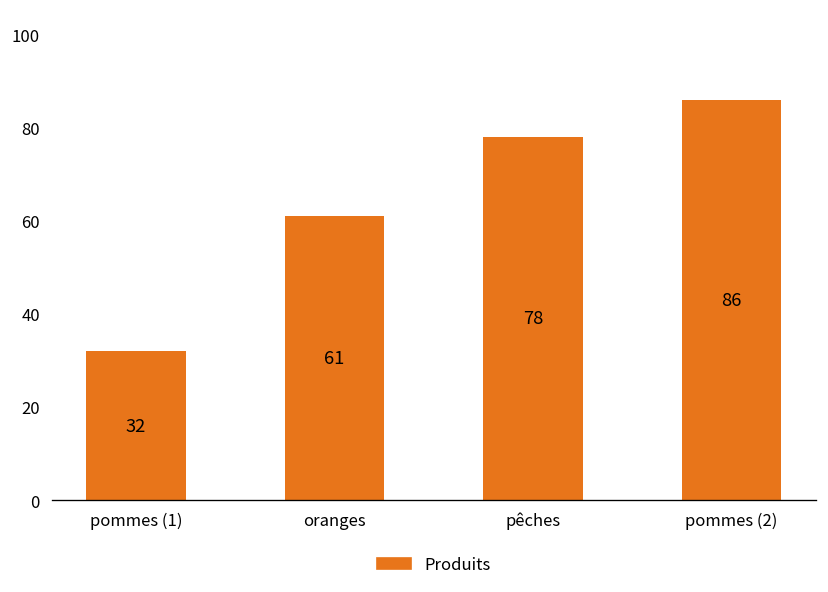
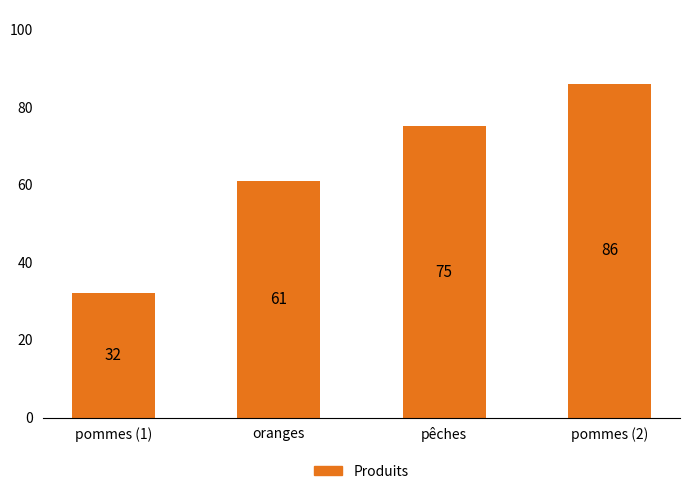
  {
    "pommes (1)": 32,
    "oranges": 61,
-   "pêches": 78,
+   "pêches": 75,
    "pommes (2)": 86
  }
